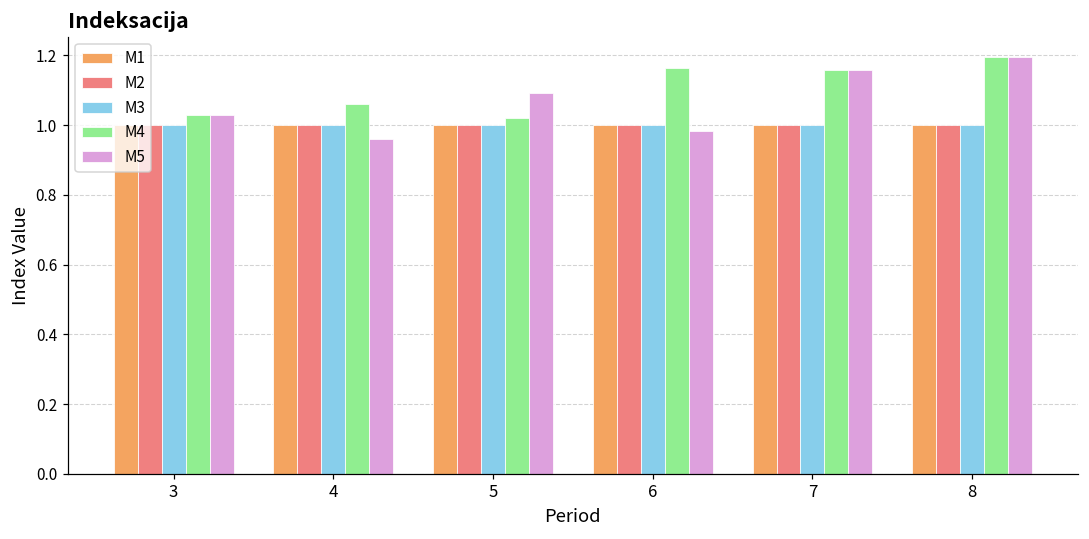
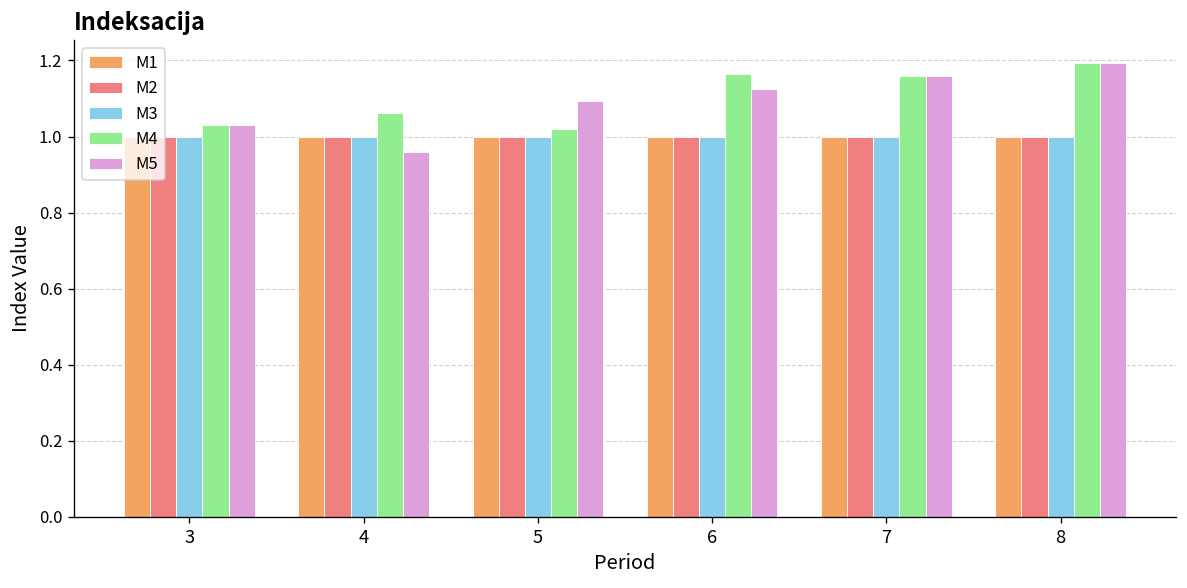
  {
    "M3": {
      "3": 1.00,
      "4": 1.00,
      "5": 1.00,
      "6": 1.00,
      "7": 1.00,
      "8": 1.00
    },
    "M4": {
      "3": 1.03,
      "4": 1.06,
      "5": 1.02,
      "6": 1.16,
      "7": 1.16,
      "8": 1.19
    },
    "M5": {
      "3": 1.03,
      "4": 0.96,
      "5": 1.09,
-     "6": 0.98,
+     "6": 1.13,
      "7": 1.16,
      "8": 1.19
    }
  }
